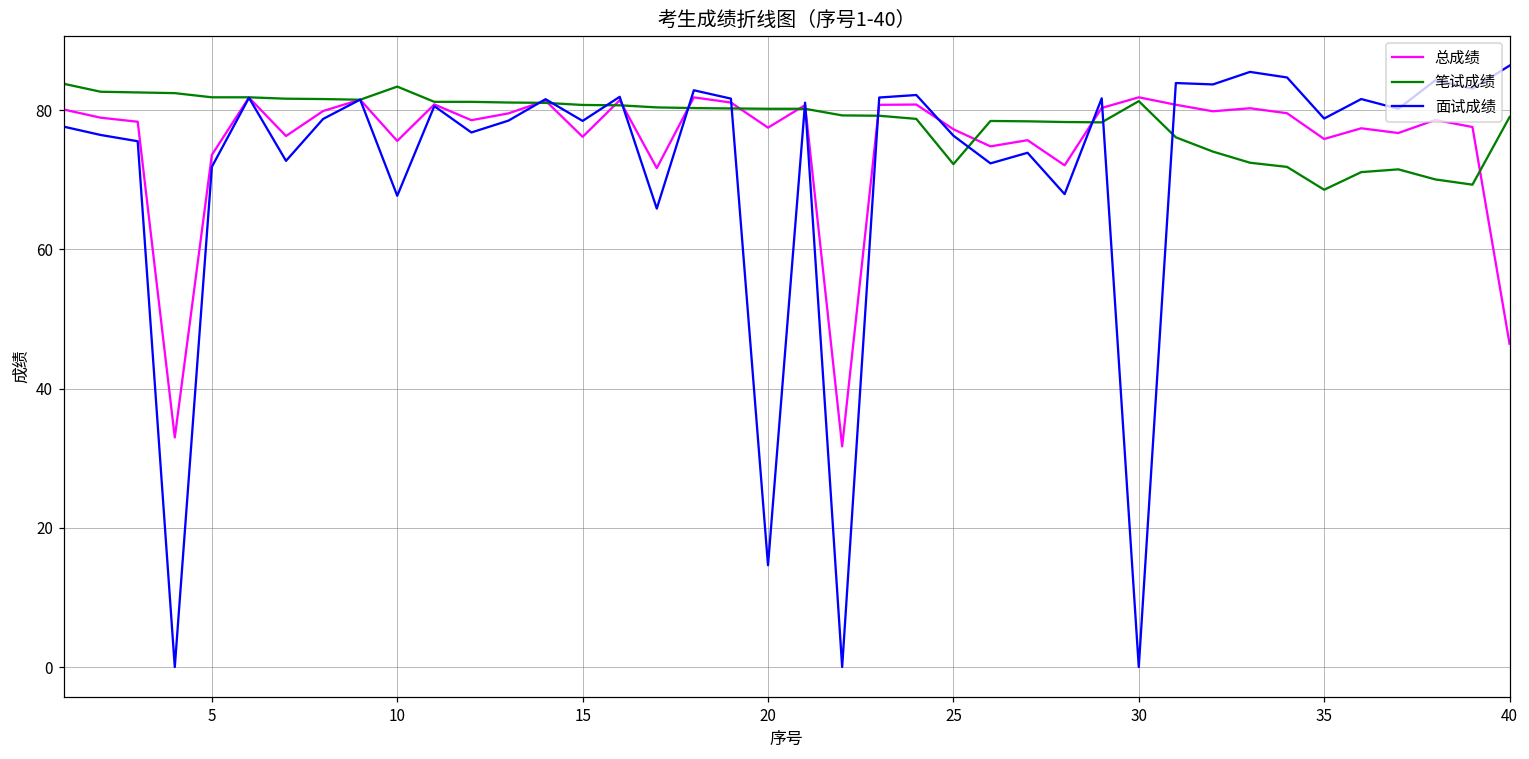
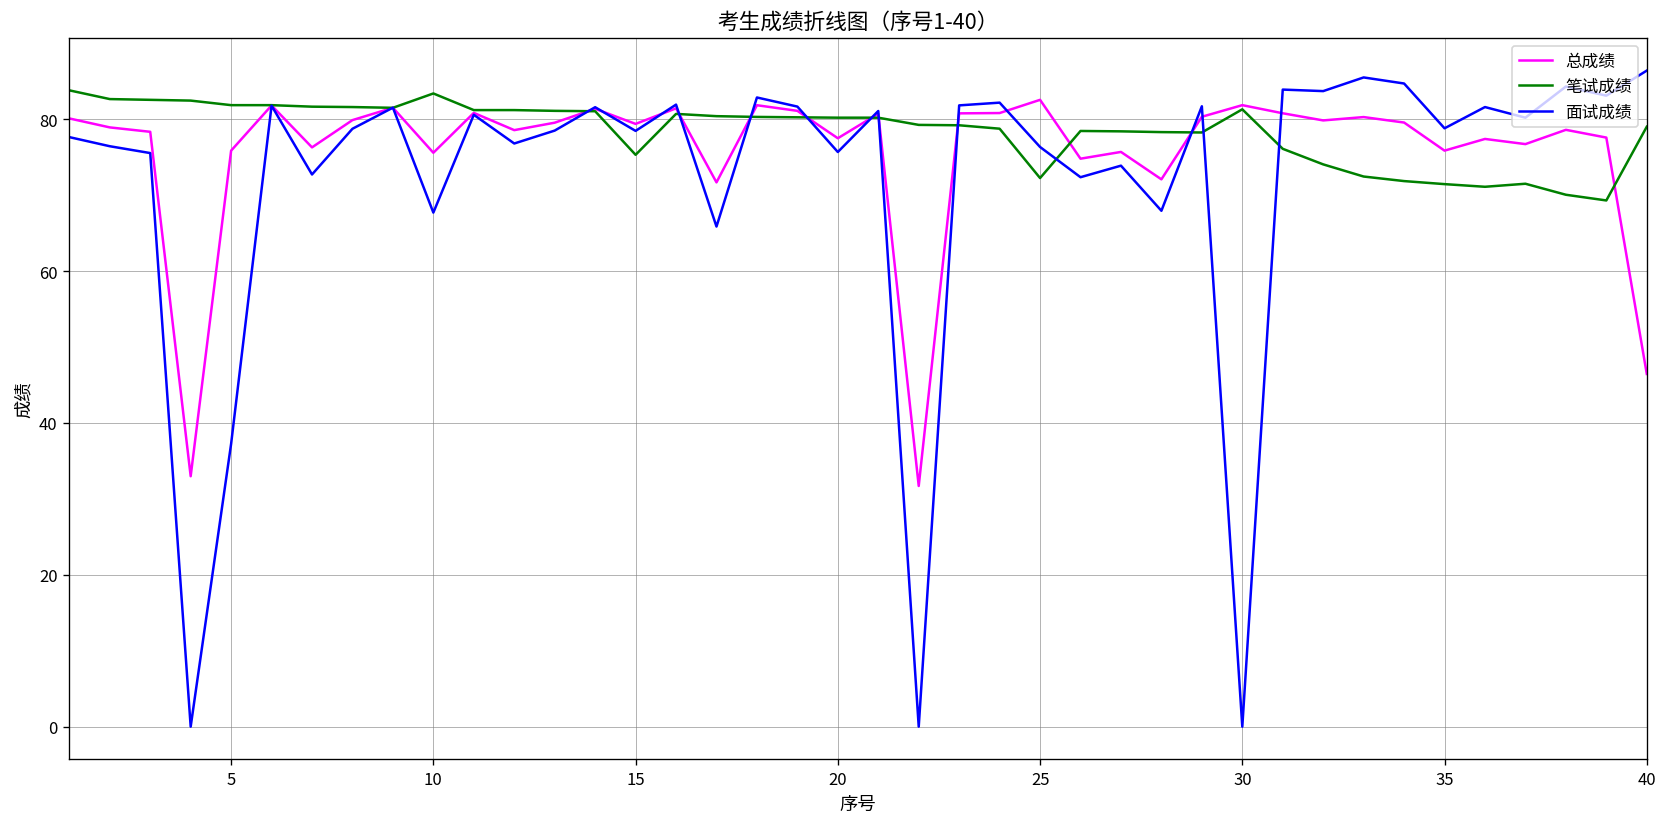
  {
    "总成绩": {
-     "5": 74,
+     "5": 76,
      "10": 76,
-     "15": 76,
+     "15": 79,
      "20": 77,
-     "25": 77,
+     "25": 83,
      "30": 82,
      "35": 76,
      "40": 46
    },
    "笔试成绩": {
      "5": 82,
      "10": 83,
-     "15": 81,
+     "15": 75,
      "20": 80,
      "25": 72,
      "30": 81,
-     "35": 69,
+     "35": 71,
      "40": 79
    },
    "面试成绩": {
-     "5": 72,
+     "5": 37,
      "10": 68,
      "15": 78,
-     "20": 15,
+     "20": 76,
      "25": 76,
      "30": 0,
      "35": 79,
      "40": 86
    }
  }
